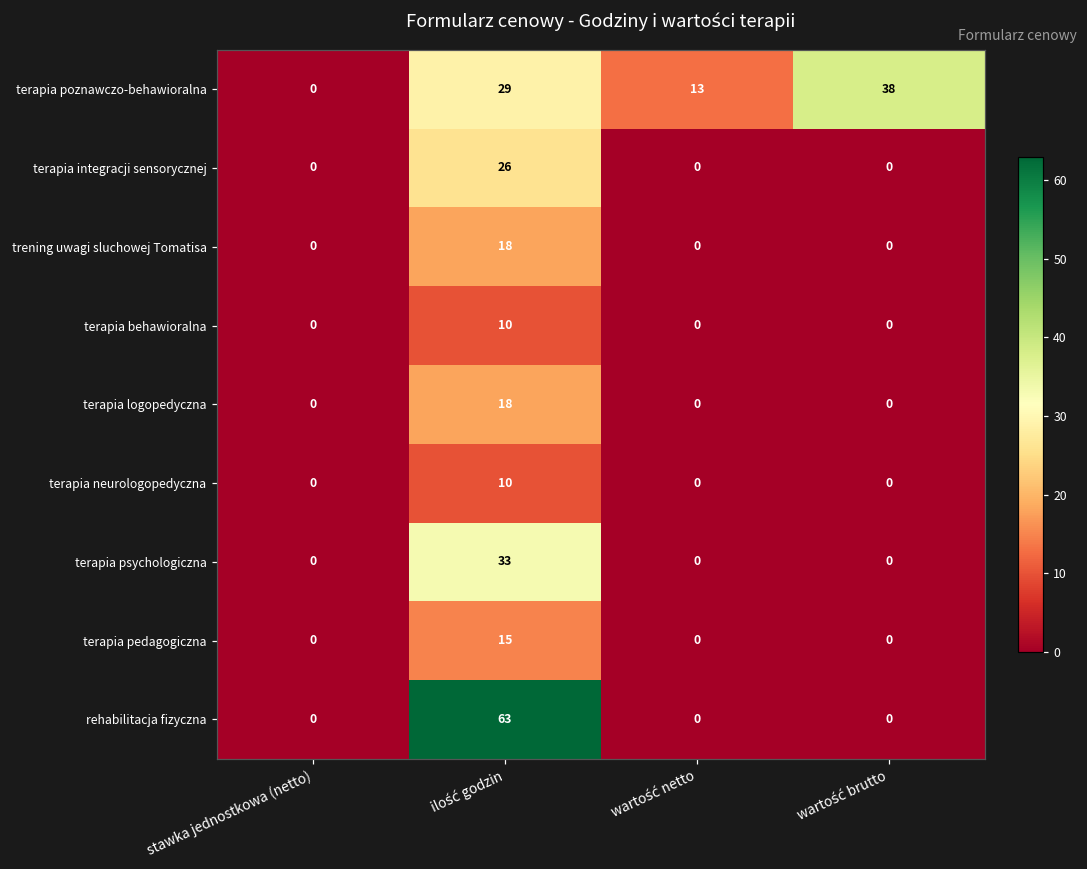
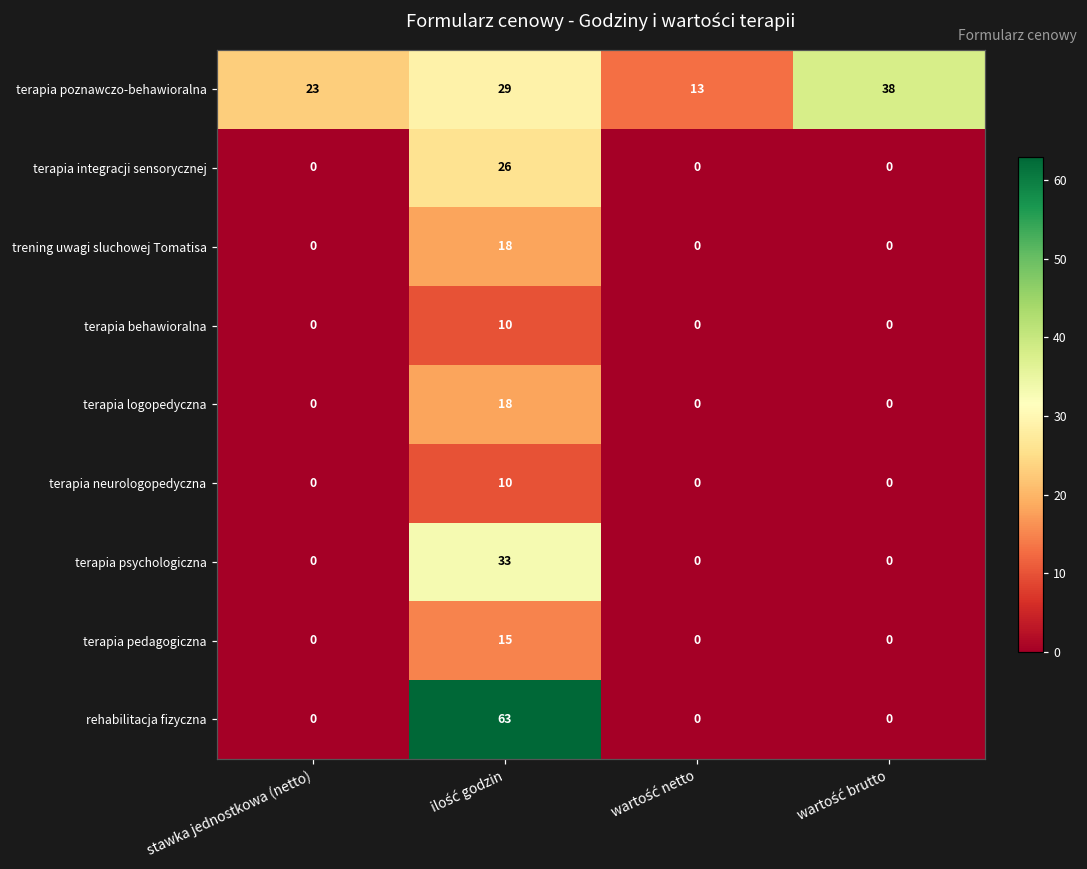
  {
    "terapia poznawczo-behawioralna": {
-     "stawka jednostkowa (netto)": 0,
+     "stawka jednostkowa (netto)": 23,
      "ilość godzin": 29,
      "wartość netto": 13,
      "wartość brutto": 38
    },
    "terapia integracji sensorycznej": {
      "stawka jednostkowa (netto)": 0,
      "ilość godzin": 26,
      "wartość netto": 0,
      "wartość brutto": 0
    },
    "trening uwagi sluchowej Tomatisa": {
      "stawka jednostkowa (netto)": 0,
      "ilość godzin": 18,
      "wartość netto": 0,
      "wartość brutto": 0
    },
    "terapia behawioralna": {
      "stawka jednostkowa (netto)": 0,
      "ilość godzin": 10,
      "wartość netto": 0,
      "wartość brutto": 0
    },
    "terapia logopedyczna": {
      "stawka jednostkowa (netto)": 0,
      "ilość godzin": 18,
      "wartość netto": 0,
      "wartość brutto": 0
    },
    "terapia neurologopedyczna": {
      "stawka jednostkowa (netto)": 0,
      "ilość godzin": 10,
      "wartość netto": 0,
      "wartość brutto": 0
    },
    "terapia psychologiczna": {
      "stawka jednostkowa (netto)": 0,
      "ilość godzin": 33,
      "wartość netto": 0,
      "wartość brutto": 0
    },
    "terapia pedagogiczna": {
      "stawka jednostkowa (netto)": 0,
      "ilość godzin": 15,
      "wartość netto": 0,
      "wartość brutto": 0
    },
    "rehabilitacja fizyczna": {
      "stawka jednostkowa (netto)": 0,
      "ilość godzin": 63,
      "wartość netto": 0,
      "wartość brutto": 0
    }
  }
